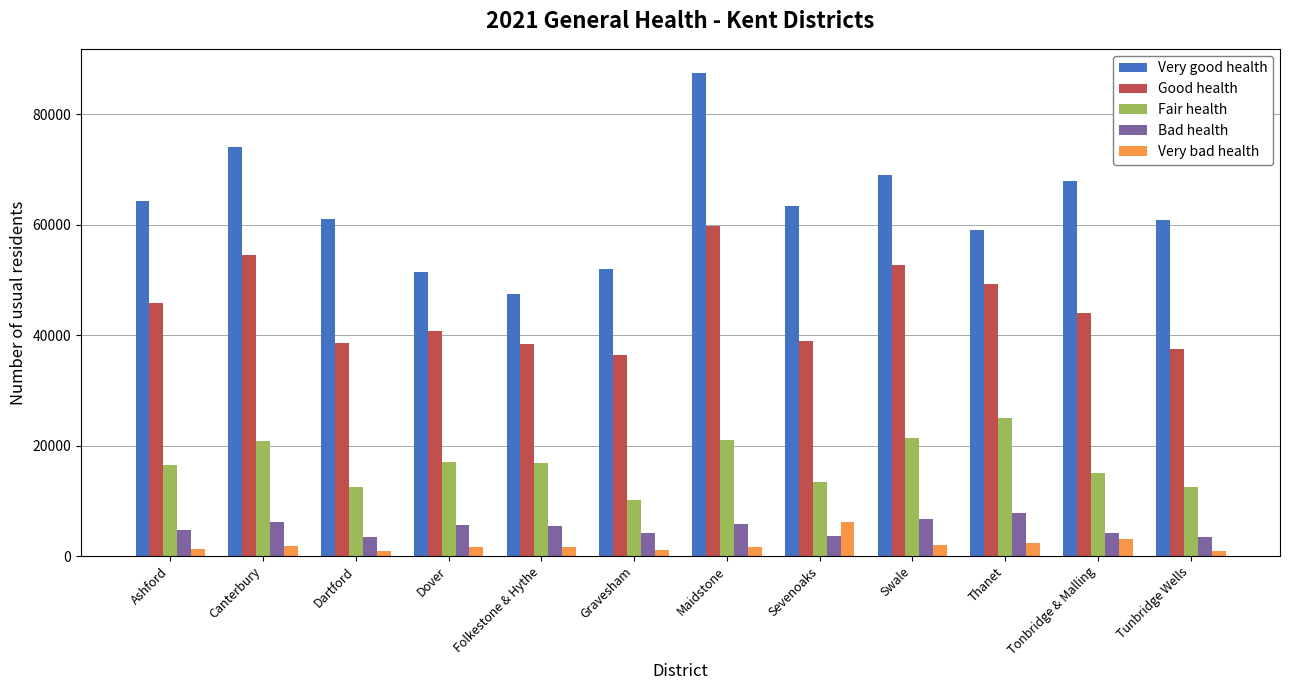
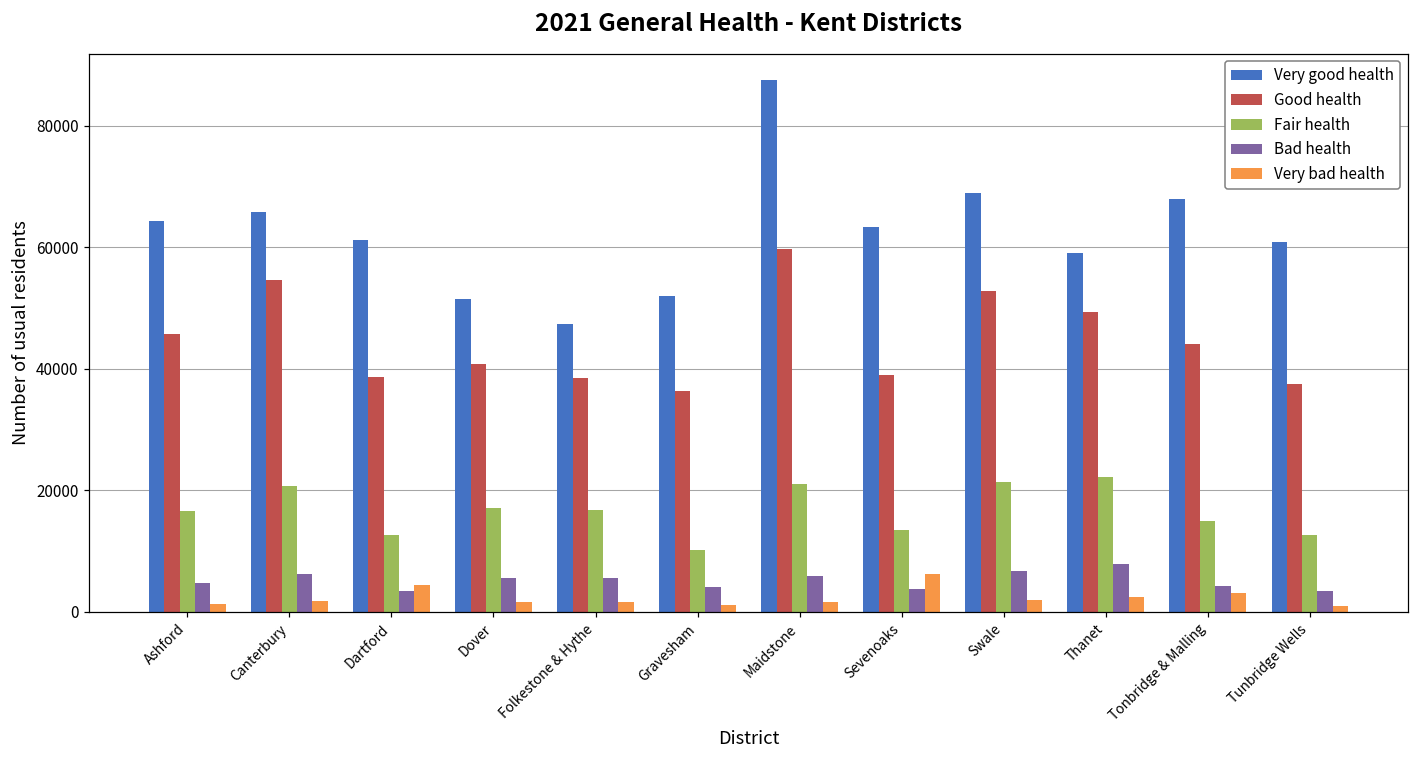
  {
    "Very good health": {
      "Ashford": 64000,
-     "Canterbury": 74000,
+     "Canterbury": 66000,
      "Dartford": 61000,
      "Dover": 51000,
      "Folkestone & Hythe": 47000,
      "Gravesham": 52000,
      "Maidstone": 87000,
      "Sevenoaks": 63000,
      "Swale": 69000,
      "Thanet": 59000,
      "Tonbridge & Malling": 68000,
      "Tunbridge Wells": 61000
    },
    "Good health": {
      "Ashford": 46000,
      "Canterbury": 55000,
      "Dartford": 39000,
      "Dover": 41000,
      "Folkestone & Hythe": 38000,
      "Gravesham": 36000,
      "Maidstone": 60000,
      "Sevenoaks": 39000,
      "Swale": 53000,
      "Thanet": 49000,
      "Tonbridge & Malling": 44000,
      "Tunbridge Wells": 38000
    },
    "Fair health": {
      "Ashford": 17000,
      "Canterbury": 21000,
      "Dartford": 13000,
      "Dover": 17000,
      "Folkestone & Hythe": 17000,
      "Gravesham": 10000,
      "Maidstone": 21000,
      "Sevenoaks": 13000,
      "Swale": 21000,
-     "Thanet": 25000,
+     "Thanet": 22000,
      "Tonbridge & Malling": 15000,
      "Tunbridge Wells": 13000
    },
    "Bad health": {
      "Ashford": 5000,
      "Canterbury": 6000,
      "Dartford": 3000,
      "Dover": 6000,
      "Folkestone & Hythe": 6000,
      "Gravesham": 4000,
      "Maidstone": 6000,
      "Sevenoaks": 4000,
      "Swale": 7000,
      "Thanet": 8000,
      "Tonbridge & Malling": 4000,
      "Tunbridge Wells": 3000
    },
    "Very bad health": {
      "Ashford": 1000,
      "Canterbury": 2000,
-     "Dartford": 1000,
+     "Dartford": 4000,
      "Dover": 2000,
      "Folkestone & Hythe": 2000,
      "Gravesham": 1000,
      "Maidstone": 2000,
      "Sevenoaks": 6000,
      "Swale": 2000,
      "Thanet": 2000,
      "Tonbridge & Malling": 3000,
      "Tunbridge Wells": 1000
    }
  }
